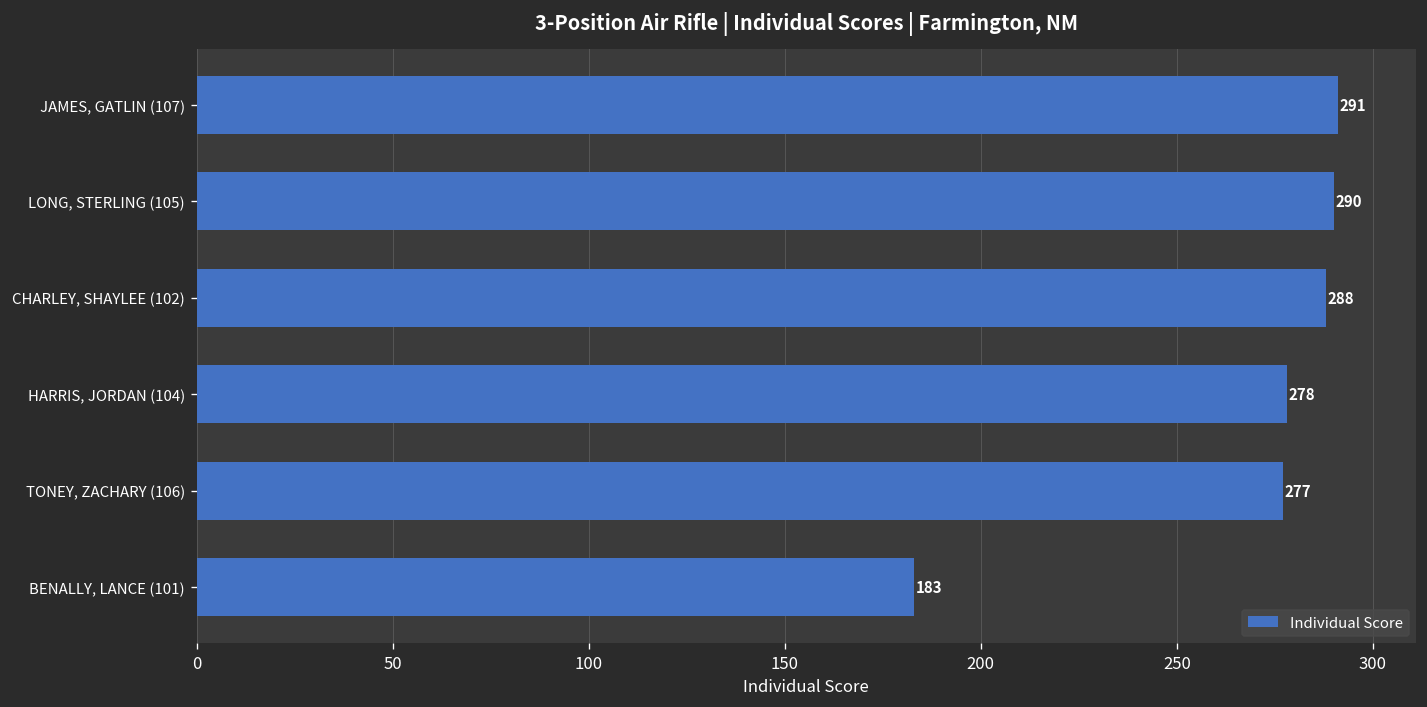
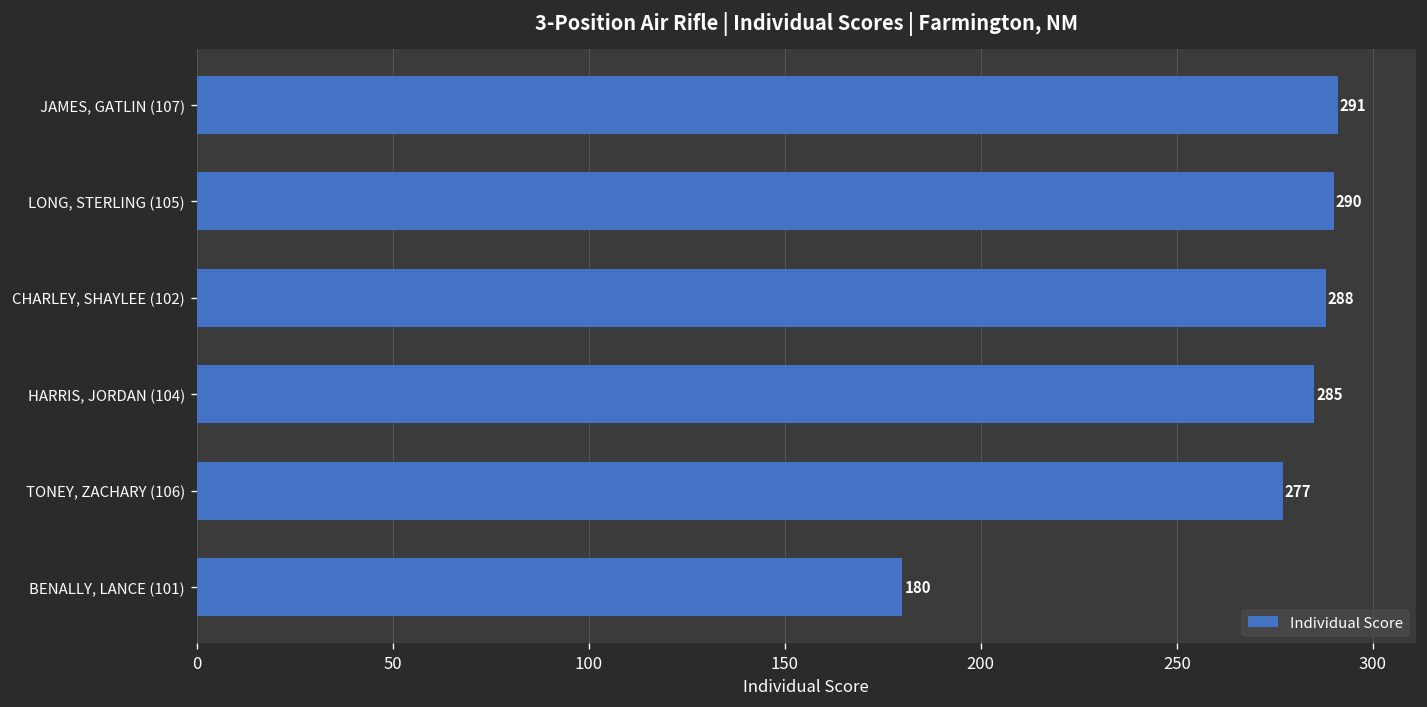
  {
    "JAMES, GATLIN (107)": 291,
    "LONG, STERLING (105)": 290,
    "CHARLEY, SHAYLEE (102)": 288,
-   "HARRIS, JORDAN (104)": 278,
+   "HARRIS, JORDAN (104)": 285,
    "TONEY, ZACHARY (106)": 277,
-   "BENALLY, LANCE (101)": 183
+   "BENALLY, LANCE (101)": 180
  }
